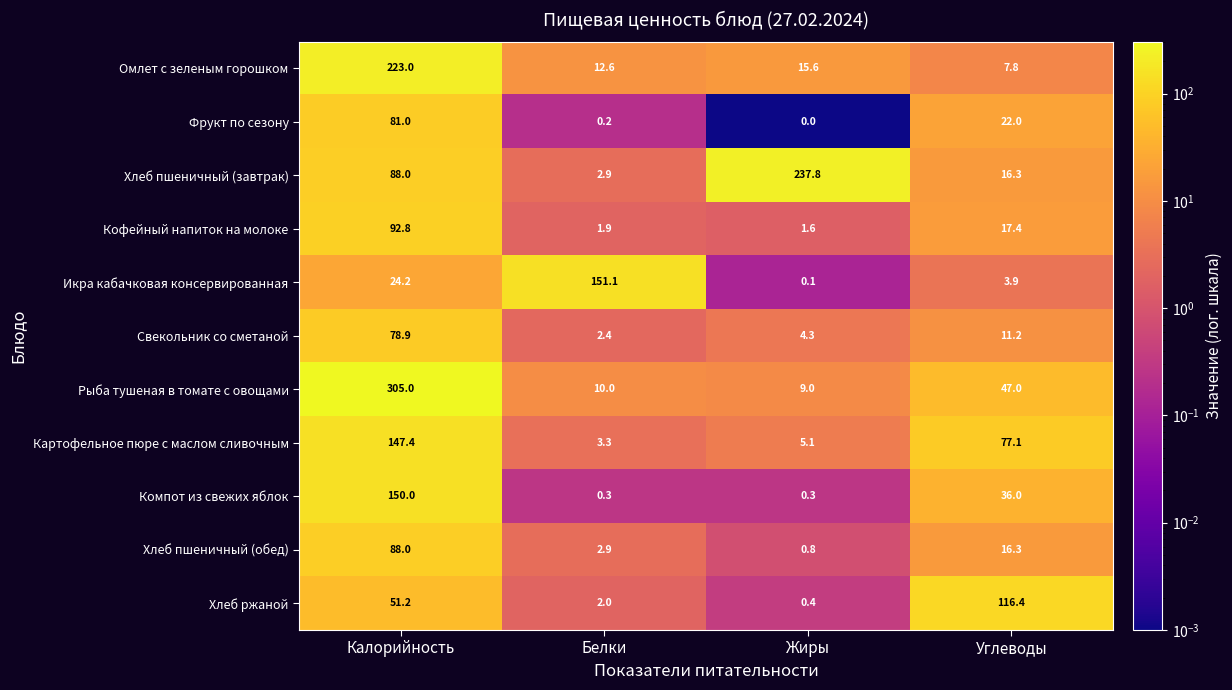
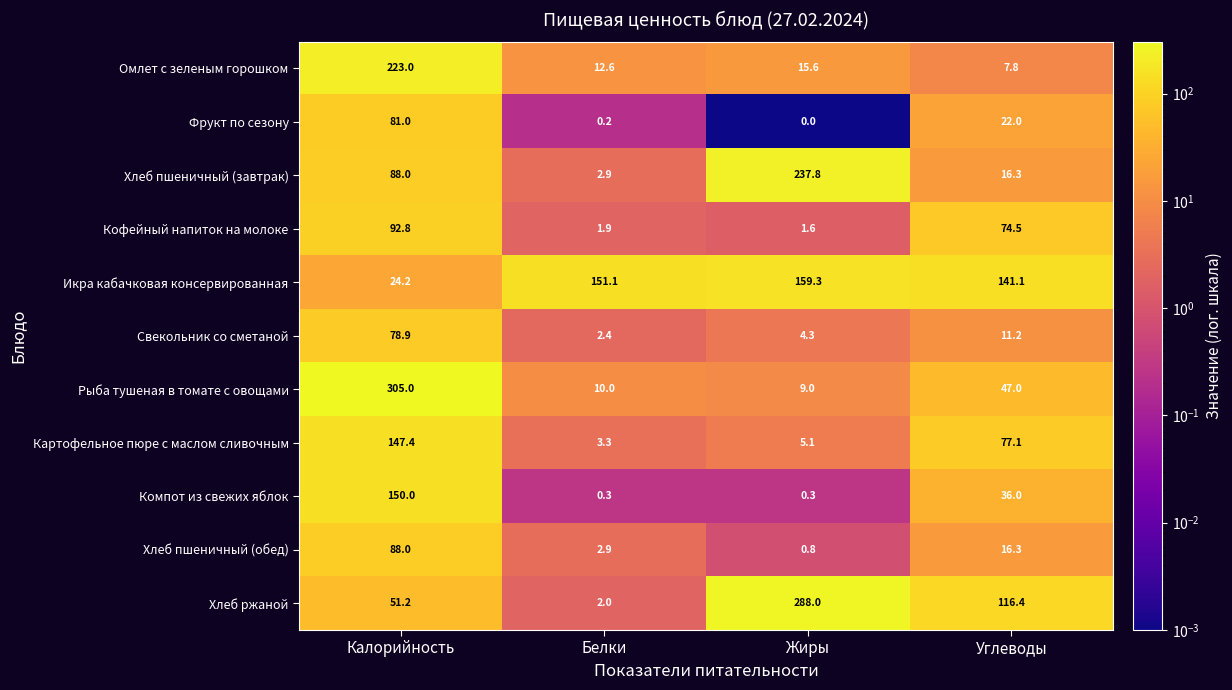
  {
    "Омлет с зеленым горошком": {
      "Калорийность": 223.0,
      "Белки": 12.6,
      "Жиры": 15.6,
      "Углеводы": 7.8
    },
    "Фрукт по сезону": {
      "Калорийность": 81.0,
      "Белки": 0.2,
      "Жиры": 0.0,
      "Углеводы": 22.0
    },
    "Хлеб пшеничный (завтрак)": {
      "Калорийность": 88.0,
      "Белки": 2.9,
      "Жиры": 237.8,
      "Углеводы": 16.3
    },
    "Кофейный напиток на молоке": {
      "Калорийность": 92.8,
      "Белки": 1.9,
      "Жиры": 1.6,
-     "Углеводы": 17.4
+     "Углеводы": 74.5
    },
    "Икра кабачковая консервированная": {
      "Калорийность": 24.2,
      "Белки": 151.1,
-     "Жиры": 0.1,
-     "Углеводы": 3.9
+     "Жиры": 159.3,
+     "Углеводы": 141.1
    },
    "Свекольник со сметаной": {
      "Калорийность": 78.9,
      "Белки": 2.4,
      "Жиры": 4.3,
      "Углеводы": 11.2
    },
    "Рыба тушеная в томате с овощами": {
      "Калорийность": 305.0,
      "Белки": 10.0,
      "Жиры": 9.0,
      "Углеводы": 47.0
    },
    "Картофельное пюре с маслом сливочным": {
      "Калорийность": 147.4,
      "Белки": 3.3,
      "Жиры": 5.1,
      "Углеводы": 77.1
    },
    "Компот из свежих яблок": {
      "Калорийность": 150.0,
      "Белки": 0.3,
      "Жиры": 0.3,
      "Углеводы": 36.0
    },
    "Хлеб пшеничный (обед)": {
      "Калорийность": 88.0,
      "Белки": 2.9,
      "Жиры": 0.8,
      "Углеводы": 16.3
    },
    "Хлеб ржаной": {
      "Калорийность": 51.2,
      "Белки": 2.0,
-     "Жиры": 0.4,
+     "Жиры": 288.0,
      "Углеводы": 116.4
    }
  }
